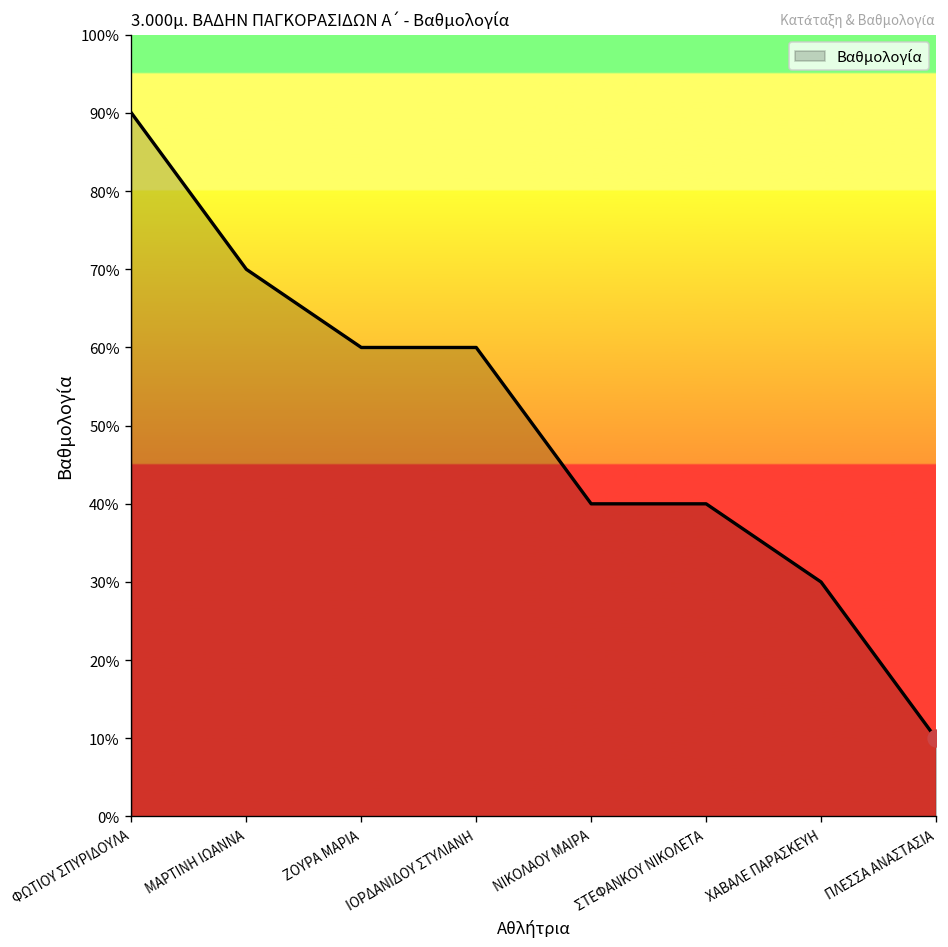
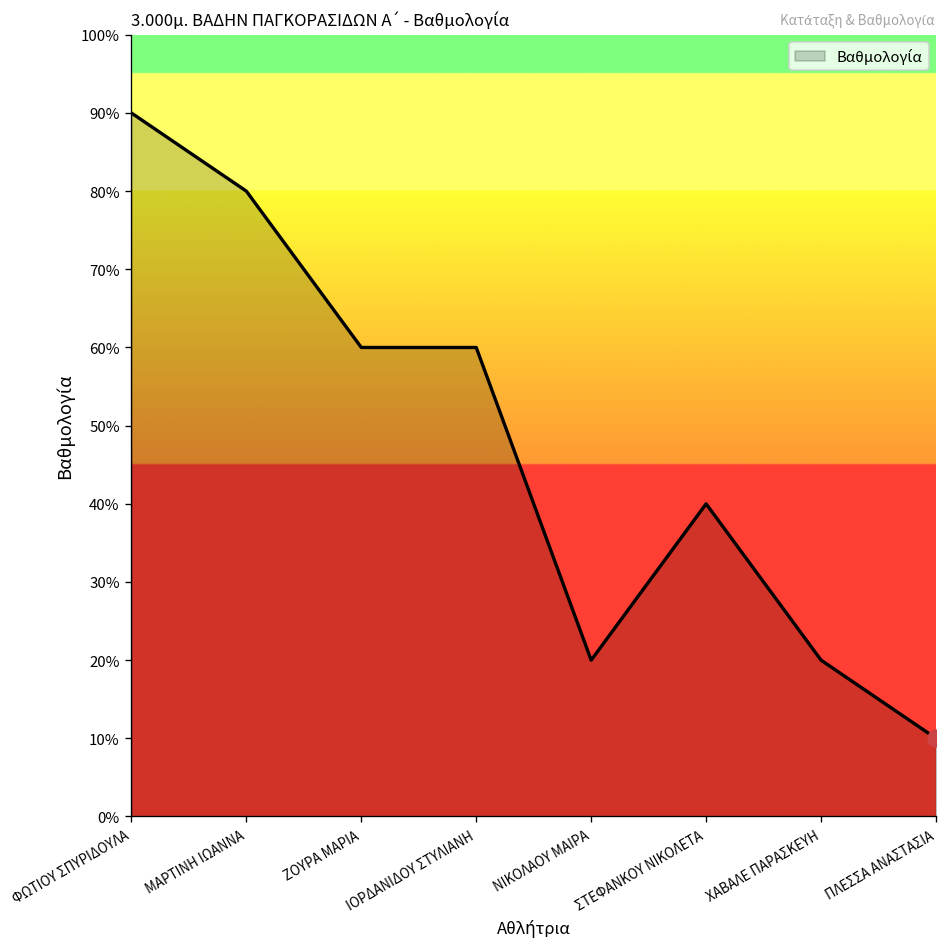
  {
    "Βαθμολογία": {
      "ΦΩΤΙΟΥ ΣΠΥΡΙΔΟΥΛΑ": "90%",
-     "ΜΑΡΤΙΝΗ ΙΩΑΝΝΑ": "70%",
+     "ΜΑΡΤΙΝΗ ΙΩΑΝΝΑ": "80%",
      "ΖΟΥΡΑ ΜΑΡΙΑ": "60%",
      "ΙΟΡΔΑΝΙΔΟΥ ΣΤΥΛΙΑΝΗ": "60%",
-     "ΝΙΚΟΛΑΟΥ ΜΑΙΡΑ": "40%",
+     "ΝΙΚΟΛΑΟΥ ΜΑΙΡΑ": "20%",
      "ΣΤΕΦΑΝΚΟΥ ΝΙΚΟΛΕΤΑ": "40%",
-     "ΧΑΒΑΛΕ ΠΑΡΑΣΚΕΥΗ": "30%"
+     "ΧΑΒΑΛΕ ΠΑΡΑΣΚΕΥΗ": "20%"
    }
  }
